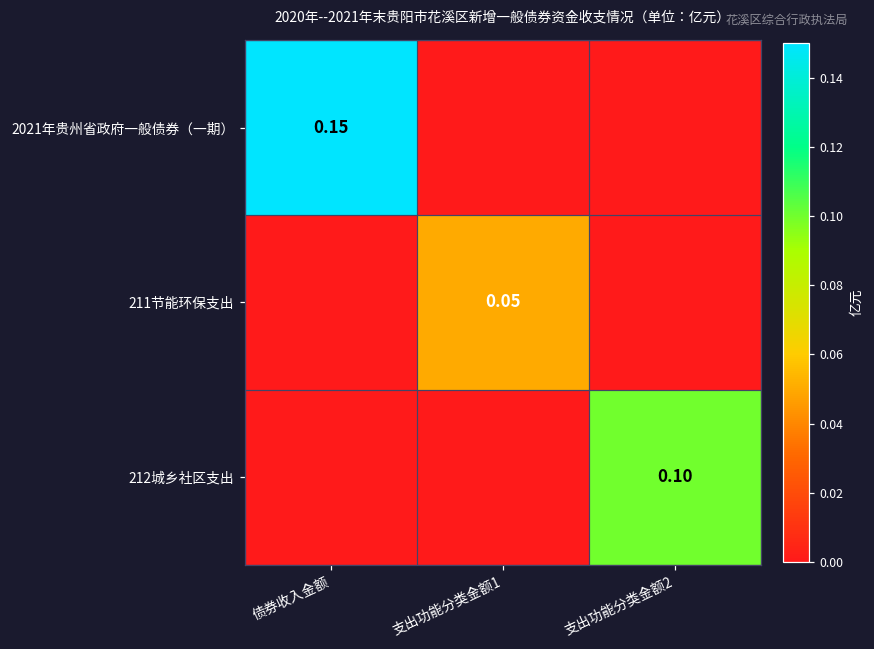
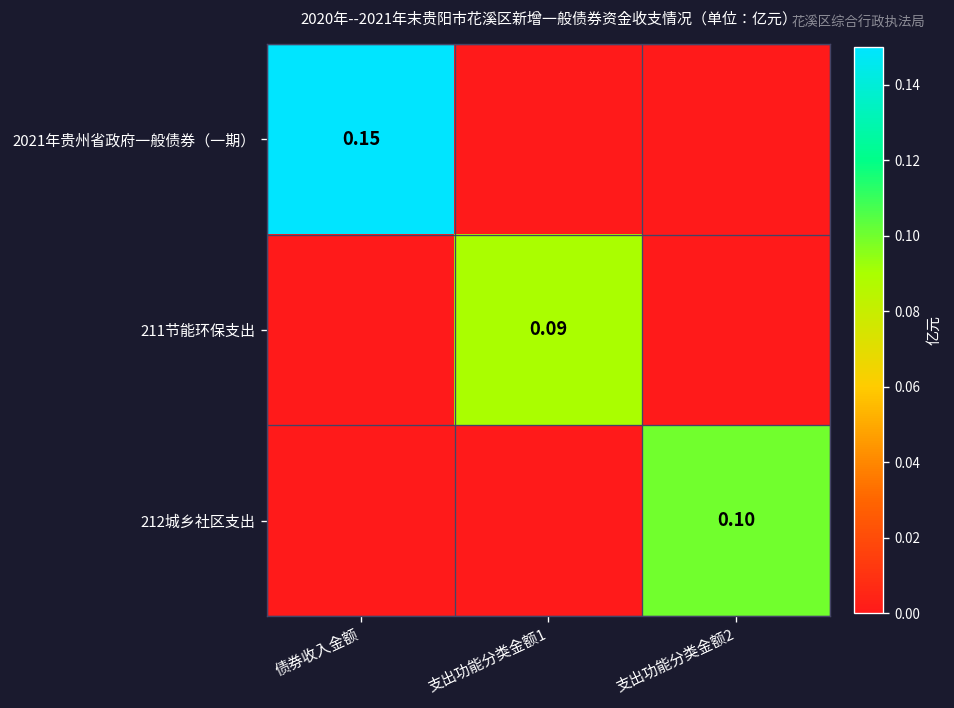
  {
    "2021年贵州省政府一般债券（一期）": {
      "债券收入金额": 0.15
    },
    "211节能环保支出": {
-     "支出功能分类金额1": 0.05
+     "支出功能分类金额1": 0.09
    },
    "212城乡社区支出": {
      "支出功能分类金额2": 0.10
    }
  }
